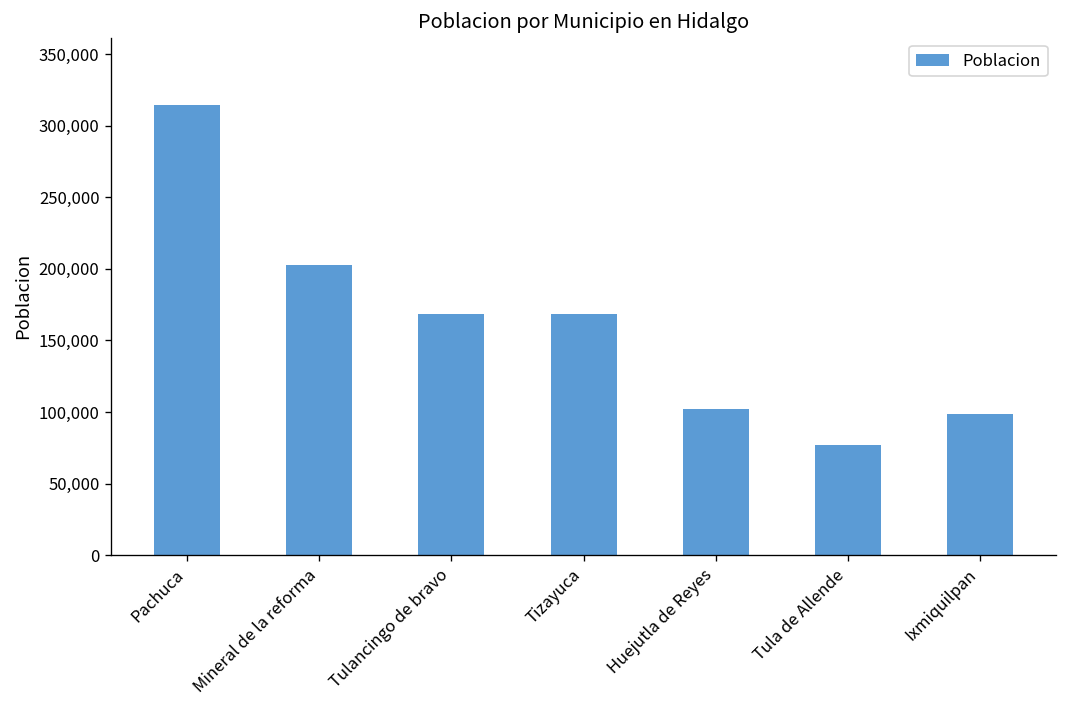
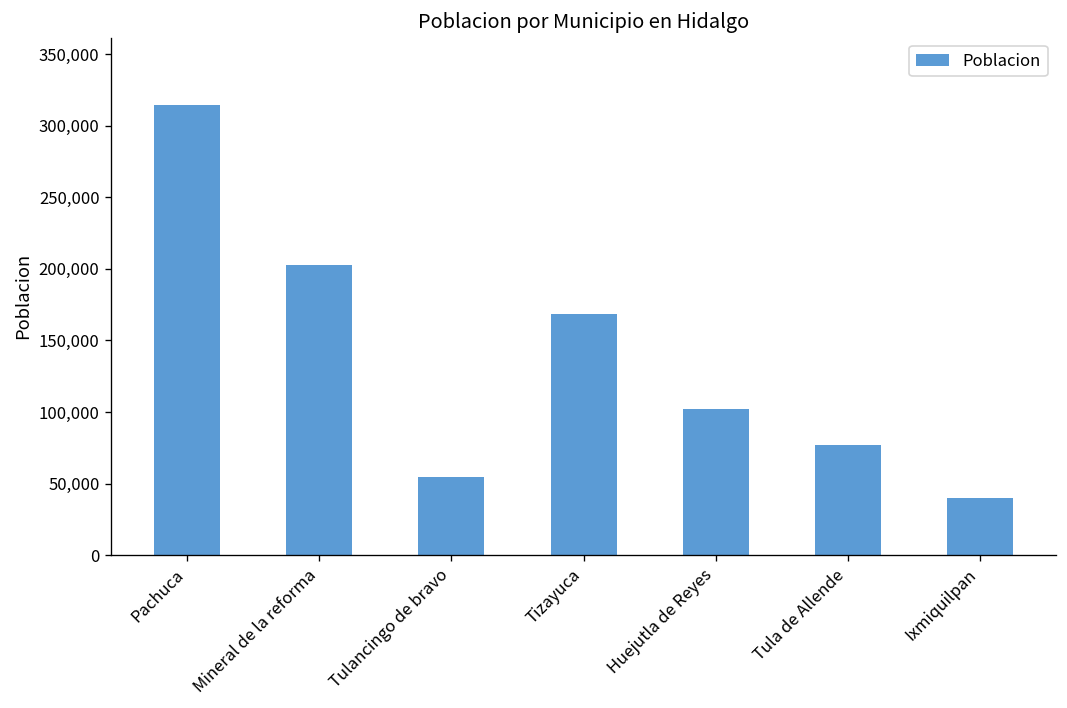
  {
    "Pachuca": "314,000",
    "Mineral de la reforma": "203,000",
-   "Tulancingo de bravo": "168,000",
+   "Tulancingo de bravo": "55,000",
    "Tizayuca": "168,000",
    "Huejutla de Reyes": "102,000",
    "Tula de Allende": "77,000",
-   "Ixmiquilpan": "99,000"
+   "Ixmiquilpan": "40,000"
  }
